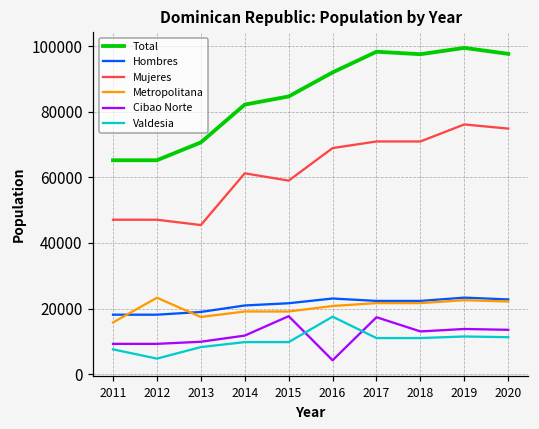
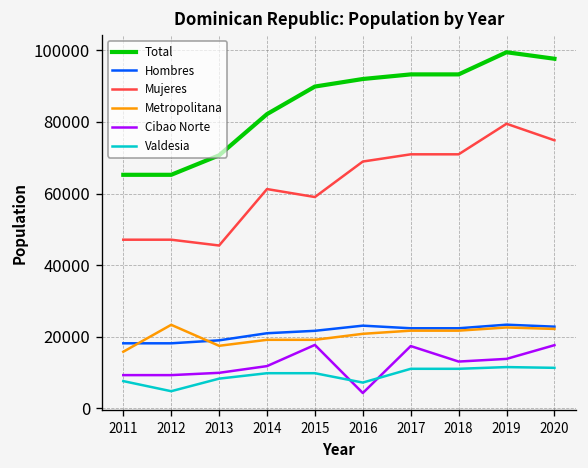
  {
    "Total": {
      "2011": 65000,
      "2012": 65000,
      "2013": 71000,
      "2014": 82000,
-     "2015": 85000,
+     "2015": 90000,
      "2016": 92000,
-     "2017": 98000,
-     "2018": 98000,
+     "2017": 93000,
+     "2018": 93000,
      "2019": 99000,
      "2020": 98000
    },
    "Hombres": {
      "2011": 18000,
      "2012": 18000,
      "2013": 19000,
      "2014": 21000,
      "2015": 22000,
      "2016": 23000
    },
    "Mujeres": {
      "2011": 47000,
      "2012": 47000,
      "2013": 45000,
      "2014": 61000,
      "2015": 59000,
      "2016": 69000,
      "2017": 71000,
      "2018": 71000,
-     "2019": 76000,
+     "2019": 79000,
      "2020": 75000
    },
    "Metropolitana": {
      "2011": 16000,
      "2012": 23000,
      "2013": 17000,
      "2014": 19000,
      "2015": 19000,
      "2016": 21000
    },
    "Cibao Norte": {
      "2011": 9000,
      "2012": 9000,
      "2013": 10000,
      "2014": 12000,
      "2015": 18000,
      "2016": 4000,
      "2017": 17000,
      "2018": 13000,
      "2019": 14000,
-     "2020": 14000
+     "2020": 18000
    },
    "Valdesia": {
      "2011": 8000,
      "2012": 5000,
      "2013": 8000,
      "2014": 10000,
      "2015": 10000,
-     "2016": 18000,
+     "2016": 7000,
      "2017": 11000,
      "2018": 11000,
      "2019": 11000,
      "2020": 11000
    }
  }
